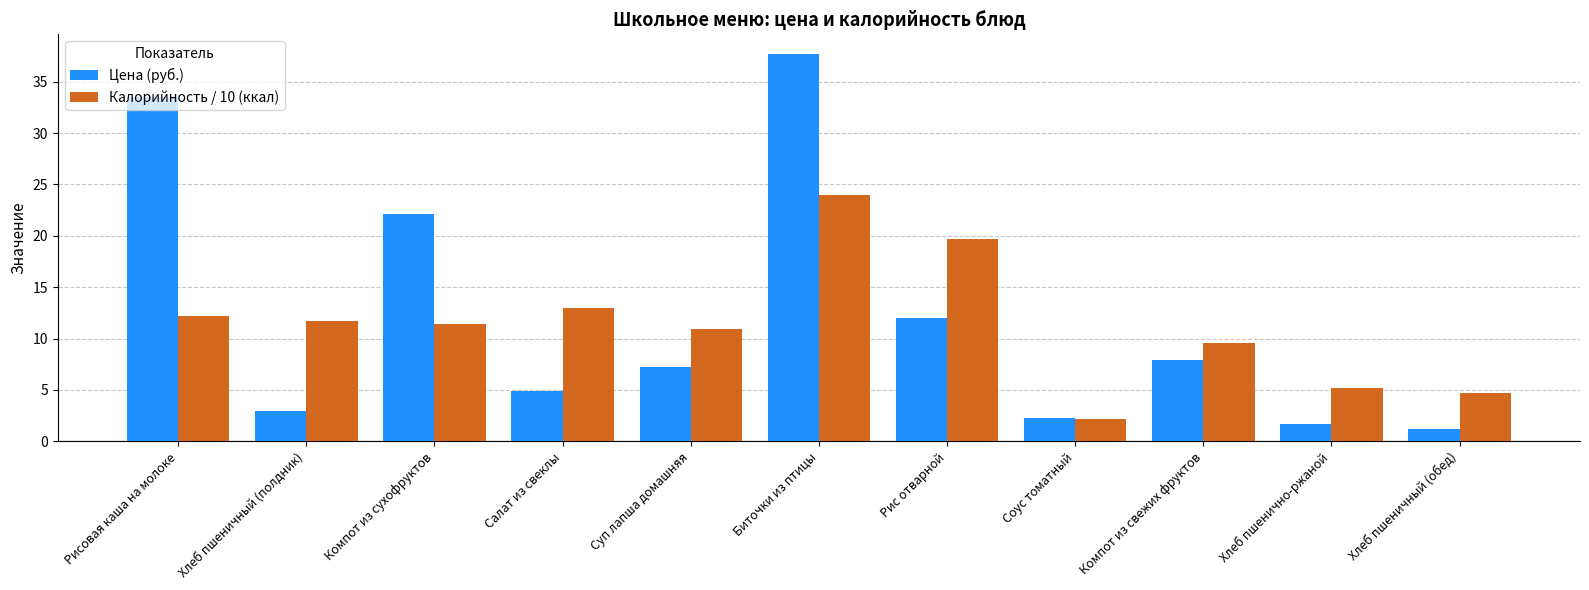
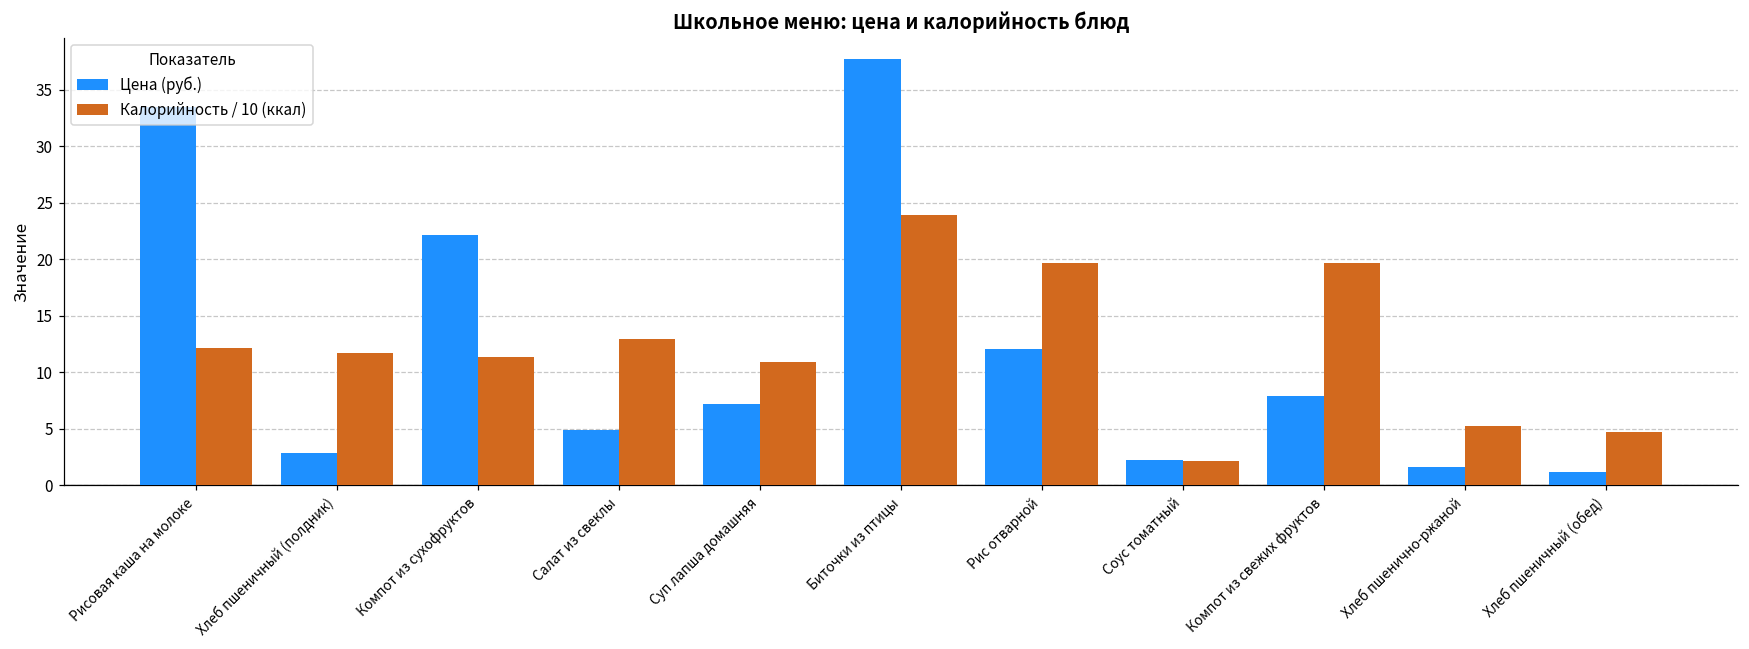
  {
    "Цена (руб.)": {
      "Хлеб пшеничный (полдник)": 2.9,
      "Компот из сухофруктов": 22.1,
      "Салат из свеклы": 4.9,
      "Суп лапша домашняя": 7.2,
      "Биточки из птицы": 37.7,
      "Рис отварной": 12.0,
      "Соус томатный": 2.3,
      "Компот из свежих фруктов": 7.9,
      "Хлеб пшенично-ржаной": 1.7,
      "Хлеб пшеничный (обед)": 1.2
    },
    "Калорийность / 10 (ккал)": {
      "Рисовая каша на молоке": 12.2,
      "Хлеб пшеничный (полдник)": 11.8,
      "Компот из сухофруктов": 11.4,
      "Салат из свеклы": 13.0,
      "Суп лапша домашняя": 10.9,
      "Биточки из птицы": 23.9,
      "Рис отварной": 19.7,
      "Соус томатный": 2.2,
-     "Компот из свежих фруктов": 9.6,
+     "Компот из свежих фруктов": 19.7,
      "Хлеб пшенично-ржаной": 5.2,
      "Хлеб пшеничный (обед)": 4.7
    }
  }
